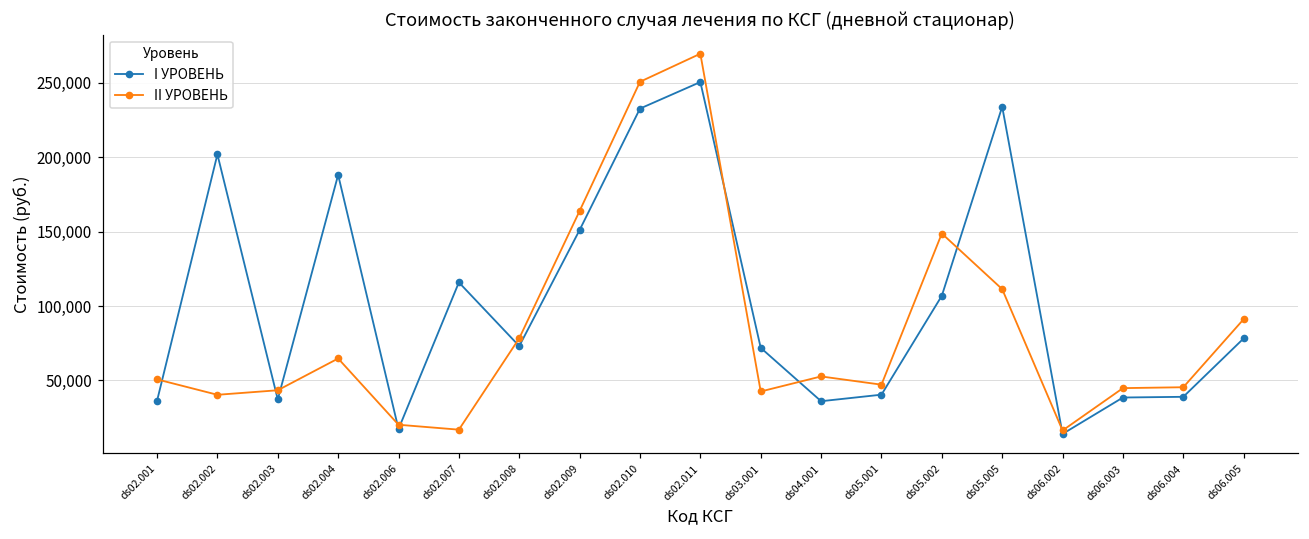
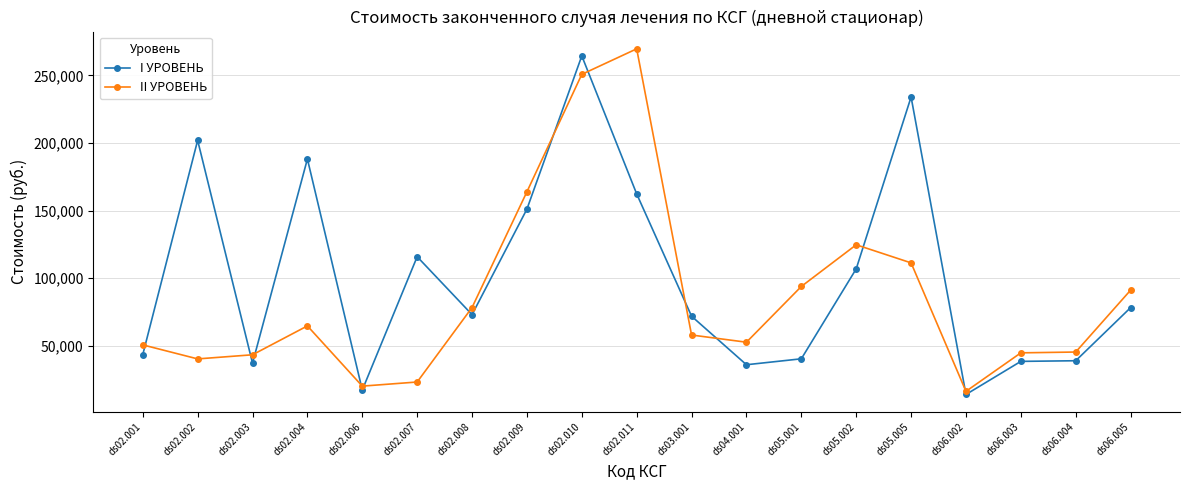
  {
    "I УРОВЕНЬ": {
-     "ds02.001": "36,000",
+     "ds02.001": "43,000",
      "ds02.002": "202,000",
      "ds02.003": "37,000",
      "ds02.004": "188,000",
      "ds02.006": "17,000",
      "ds02.007": "116,000",
      "ds02.008": "73,000",
      "ds02.009": "151,000",
-     "ds02.010": "233,000",
-     "ds02.011": "251,000",
+     "ds02.010": "264,000",
+     "ds02.011": "162,000",
      "ds03.001": "72,000",
      "ds04.001": "36,000",
      "ds05.001": "40,000",
      "ds05.002": "107,000",
      "ds05.005": "234,000",
      "ds06.002": "14,000",
      "ds06.003": "38,000",
      "ds06.004": "39,000",
      "ds06.005": "78,000"
    },
    "II УРОВЕНЬ": {
      "ds02.001": "51,000",
      "ds02.002": "40,000",
      "ds02.003": "43,000",
      "ds02.004": "65,000",
      "ds02.006": "20,000",
-     "ds02.007": "17,000",
+     "ds02.007": "23,000",
      "ds02.008": "78,000",
      "ds02.009": "164,000",
      "ds02.010": "251,000",
      "ds02.011": "270,000",
-     "ds03.001": "43,000",
+     "ds03.001": "58,000",
      "ds04.001": "53,000",
-     "ds05.001": "47,000",
-     "ds05.002": "149,000",
+     "ds05.001": "94,000",
+     "ds05.002": "125,000",
      "ds05.005": "111,000",
      "ds06.002": "16,000",
      "ds06.003": "45,000",
      "ds06.004": "45,000",
      "ds06.005": "91,000"
    }
  }
